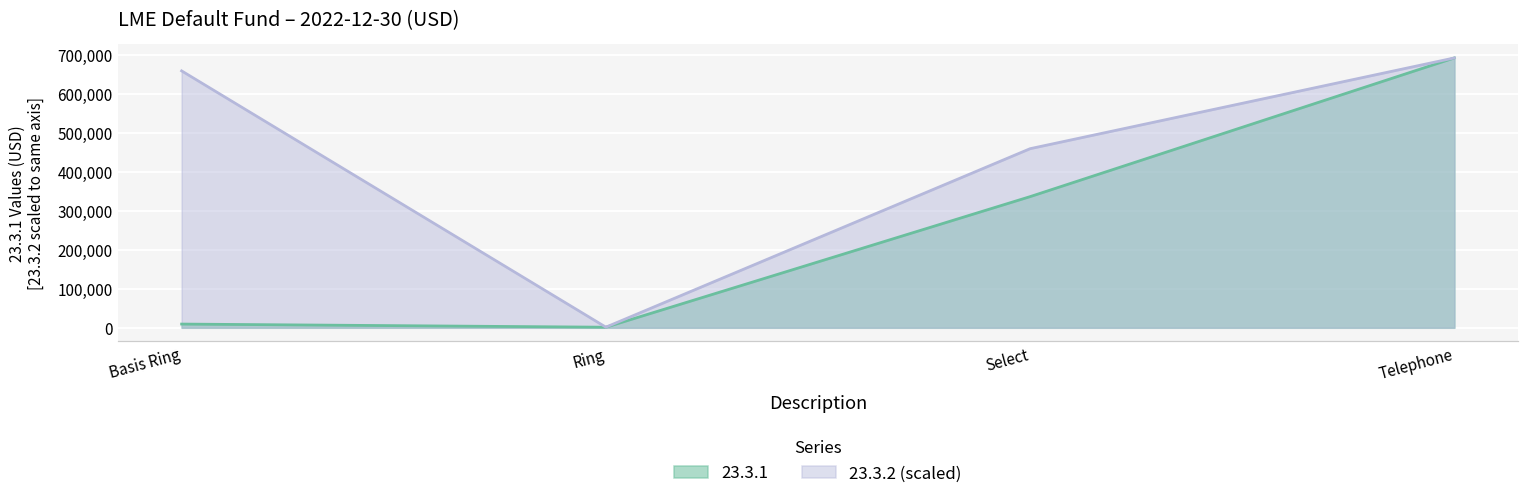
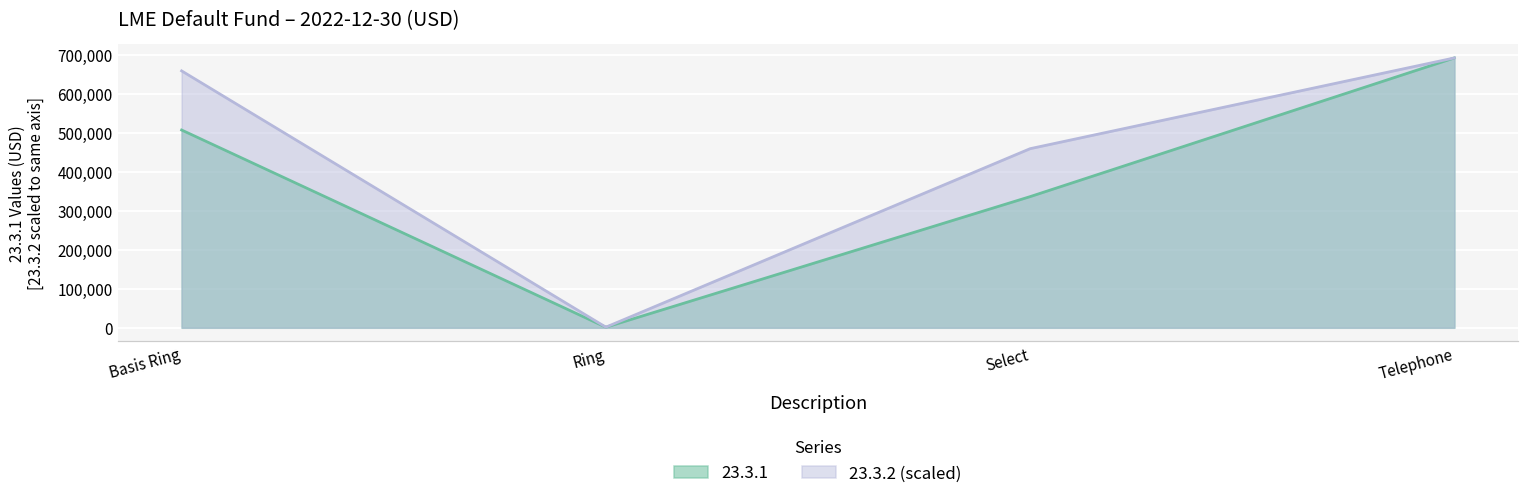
  {
    "23.3.1": {
-     "Basis Ring": "10,000",
+     "Basis Ring": "510,000",
      "Select": "340,000"
    },
    "23.3.2 (scaled)": {
      "Basis Ring": "660,000",
      "Select": "460,000"
    }
  }
